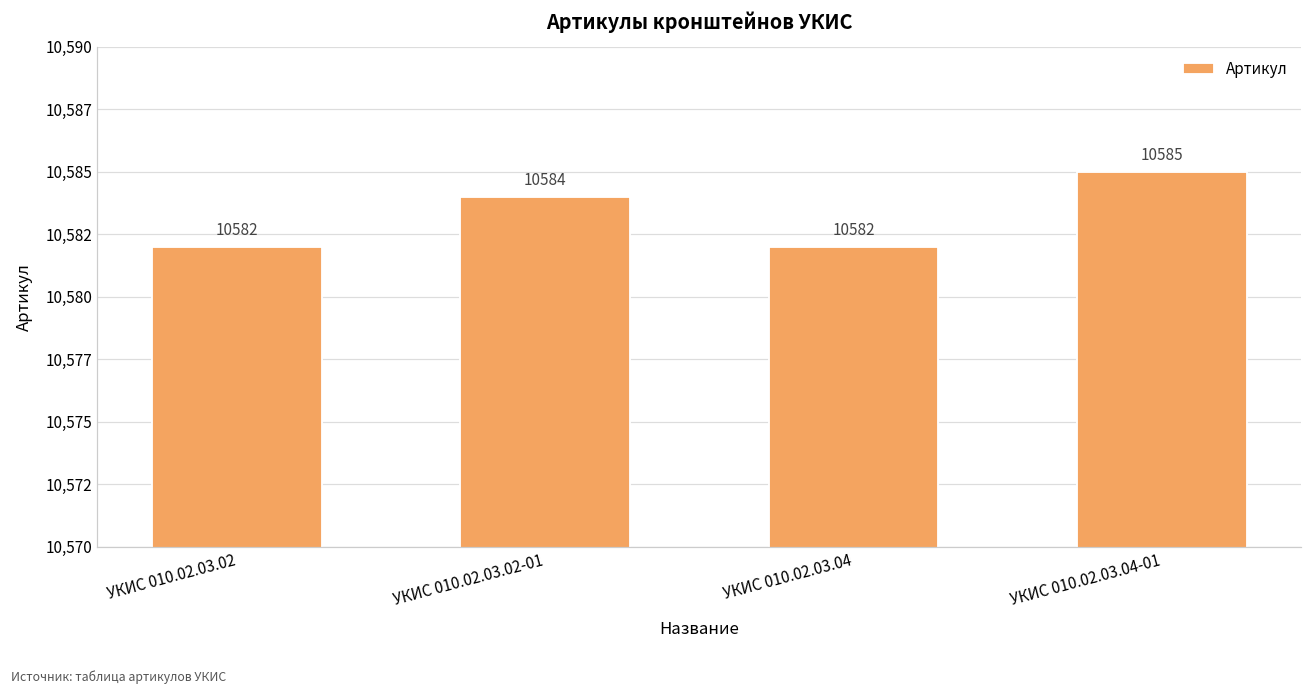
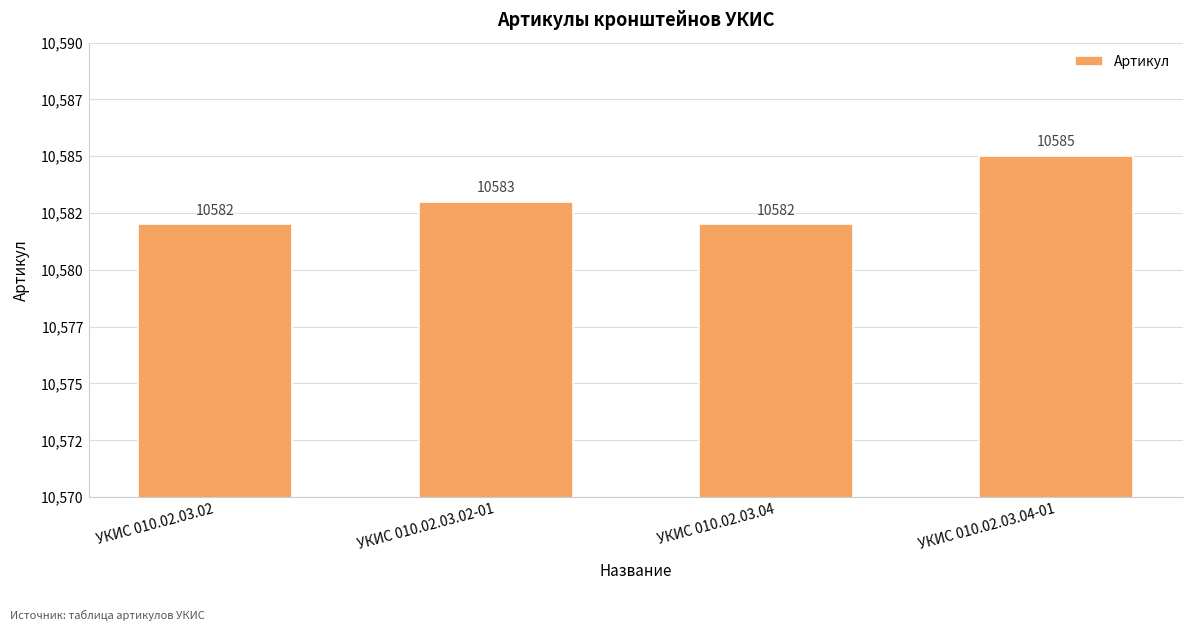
  {
    "УКИС 010.02.03.02": 10582,
-   "УКИС 010.02.03.02-01": 10584,
+   "УКИС 010.02.03.02-01": 10583,
    "УКИС 010.02.03.04": 10582,
    "УКИС 010.02.03.04-01": 10585
  }
